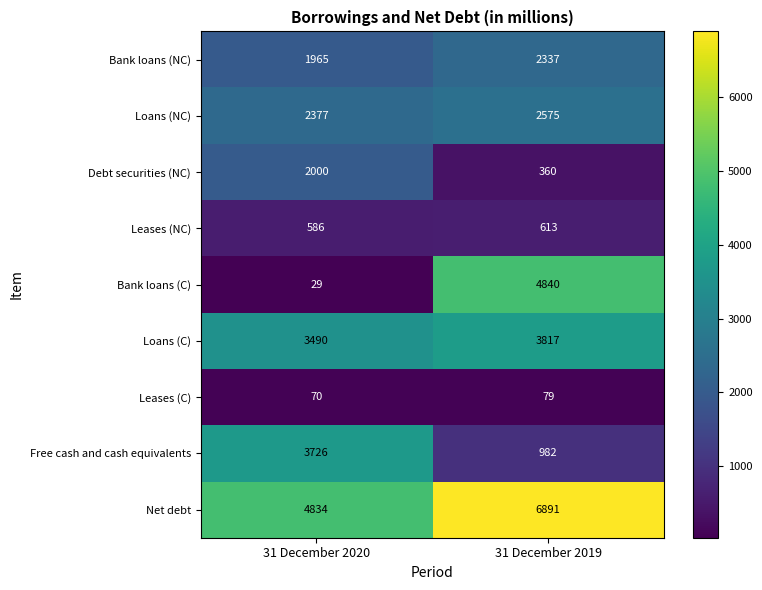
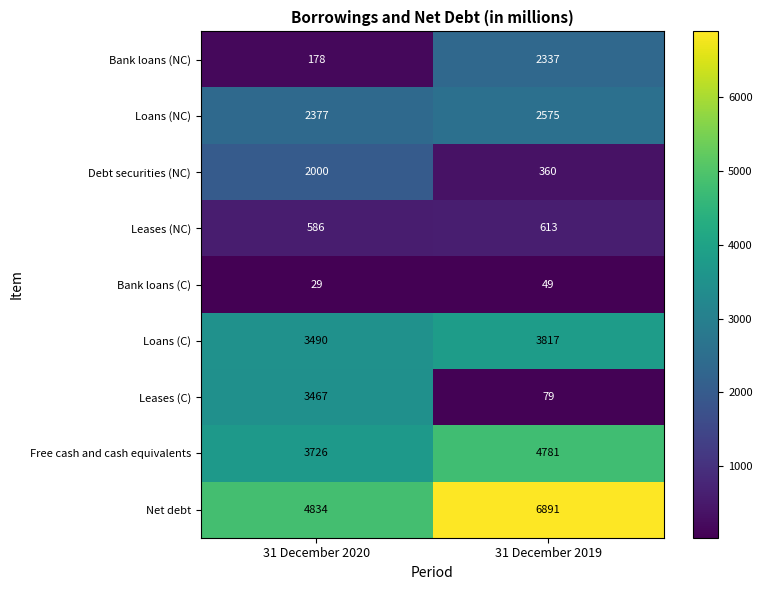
  {
    "Bank loans (NC)": {
-     "31 December 2020": 1965,
+     "31 December 2020": 178,
      "31 December 2019": 2337
    },
    "Loans (NC)": {
      "31 December 2020": 2377,
      "31 December 2019": 2575
    },
    "Debt securities (NC)": {
      "31 December 2020": 2000,
      "31 December 2019": 360
    },
    "Leases (NC)": {
      "31 December 2020": 586,
      "31 December 2019": 613
    },
    "Bank loans (C)": {
      "31 December 2020": 29,
-     "31 December 2019": 4840
+     "31 December 2019": 49
    },
    "Loans (C)": {
      "31 December 2020": 3490,
      "31 December 2019": 3817
    },
    "Leases (C)": {
-     "31 December 2020": 70,
+     "31 December 2020": 3467,
      "31 December 2019": 79
    },
    "Free cash and cash equivalents": {
      "31 December 2020": 3726,
-     "31 December 2019": 982
+     "31 December 2019": 4781
    },
    "Net debt": {
      "31 December 2020": 4834,
      "31 December 2019": 6891
    }
  }
